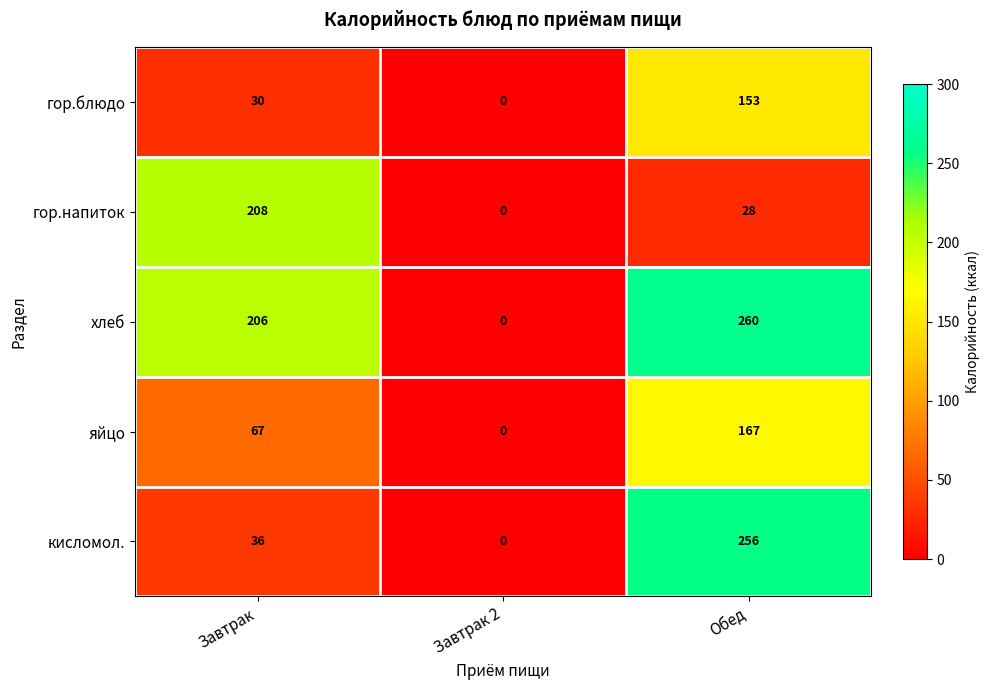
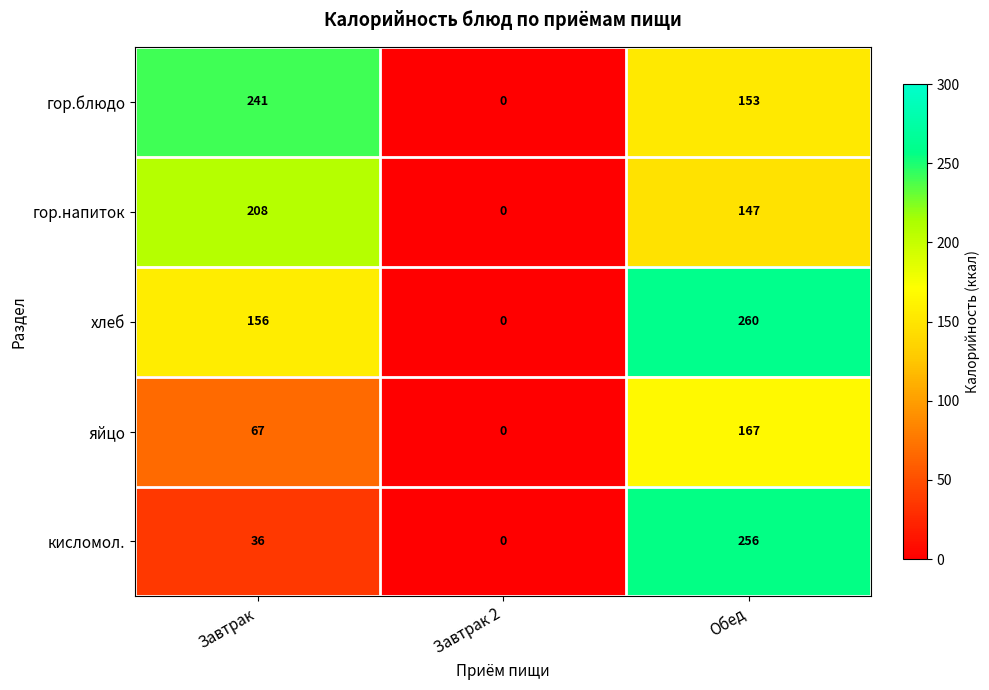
  {
    "гор.блюдо": {
-     "Завтрак": 30,
+     "Завтрак": 241,
      "Завтрак 2": 0,
      "Обед": 153
    },
    "гор.напиток": {
      "Завтрак": 208,
      "Завтрак 2": 0,
-     "Обед": 28
+     "Обед": 147
    },
    "хлеб": {
-     "Завтрак": 206,
+     "Завтрак": 156,
      "Завтрак 2": 0,
      "Обед": 260
    },
    "яйцо": {
      "Завтрак": 67,
      "Завтрак 2": 0,
      "Обед": 167
    },
    "кисломол.": {
      "Завтрак": 36,
      "Завтрак 2": 0,
      "Обед": 256
    }
  }
